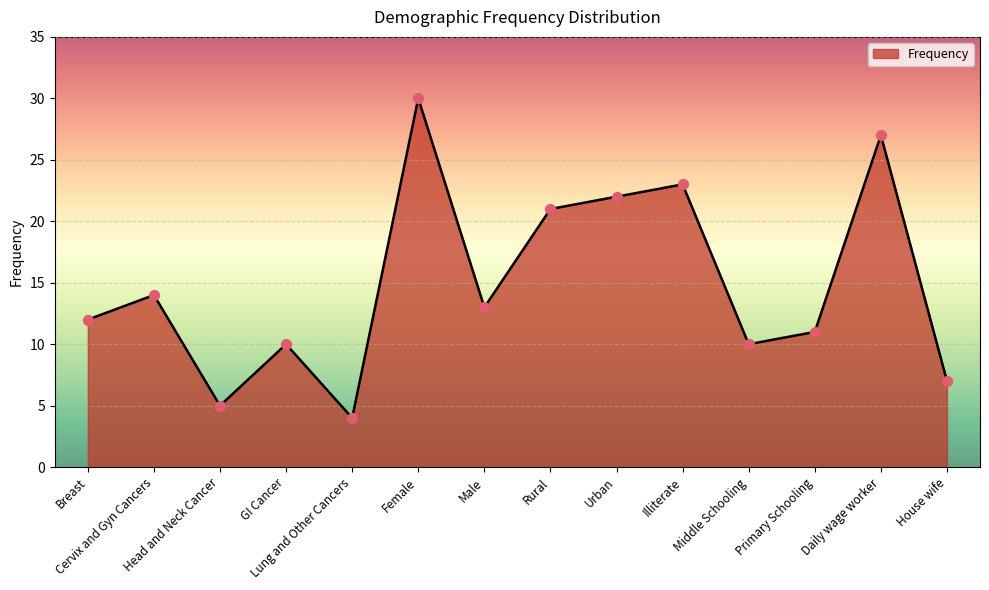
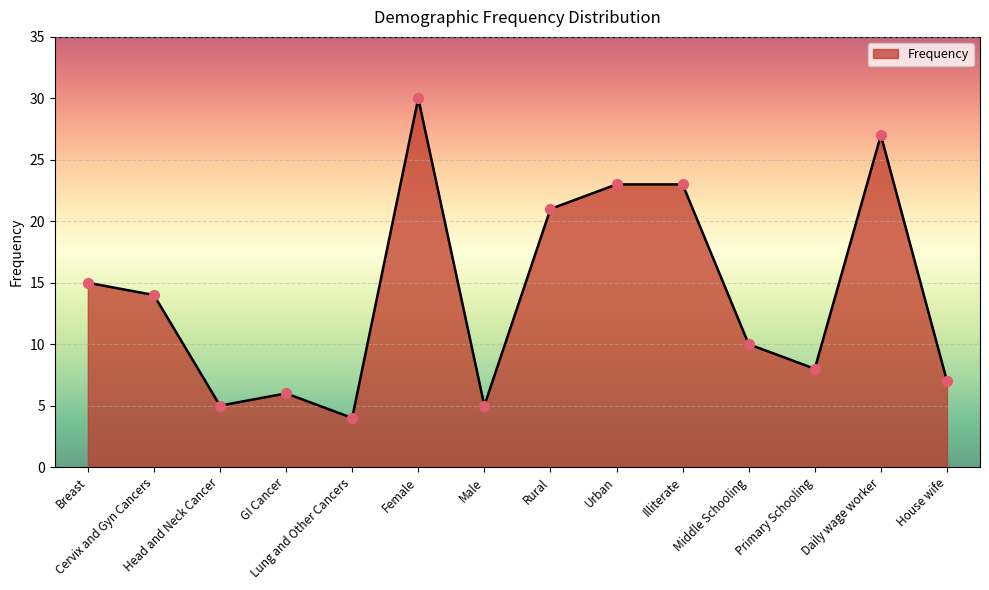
  {
-   "Breast": 12,
+   "Breast": 15,
    "Cervix and Gyn Cancers": 14,
    "Head and Neck Cancer": 5,
-   "GI Cancer": 10,
+   "GI Cancer": 6,
    "Lung and Other Cancers": 4,
    "Female": 30,
-   "Male": 13,
+   "Male": 5,
    "Rural": 21,
-   "Urban": 22,
+   "Urban": 23,
    "Illiterate": 23,
    "Middle Schooling": 10,
-   "Primary Schooling": 11,
+   "Primary Schooling": 8,
    "Daily wage worker": 27,
    "House wife": 7
  }
